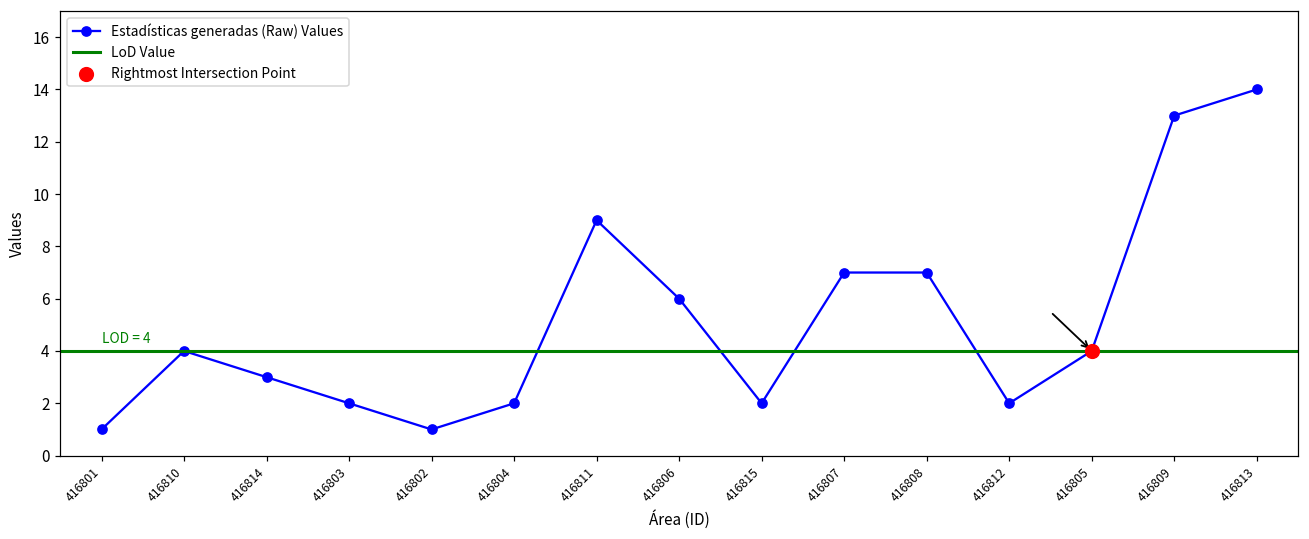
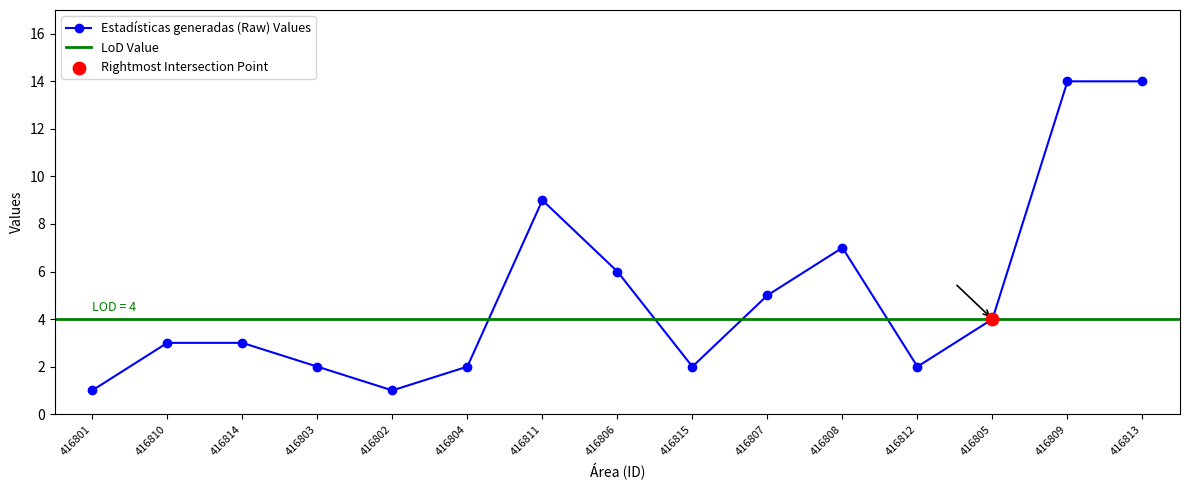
  {
    "Estadísticas generadas (Raw) Values": {
      "416801": 1,
-     "416810": 4,
+     "416810": 3,
      "416814": 3,
      "416803": 2,
      "416802": 1,
      "416804": 2,
      "416811": 9,
      "416806": 6,
      "416815": 2,
-     "416807": 7,
+     "416807": 5,
      "416808": 7,
      "416812": 2,
-     "416809": 13,
+     "416809": 14,
      "416813": 14
    }
  }
